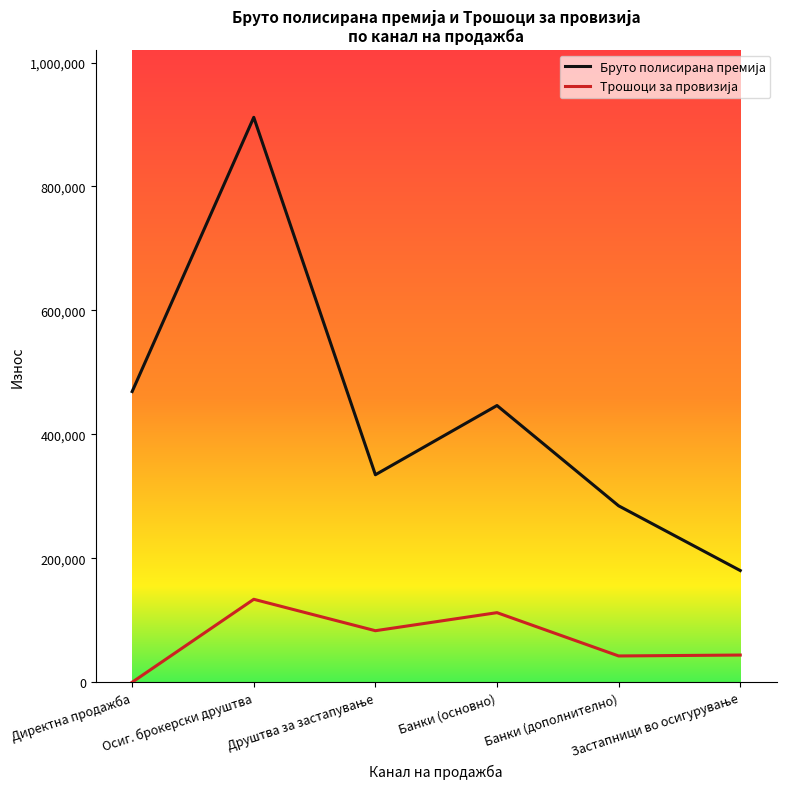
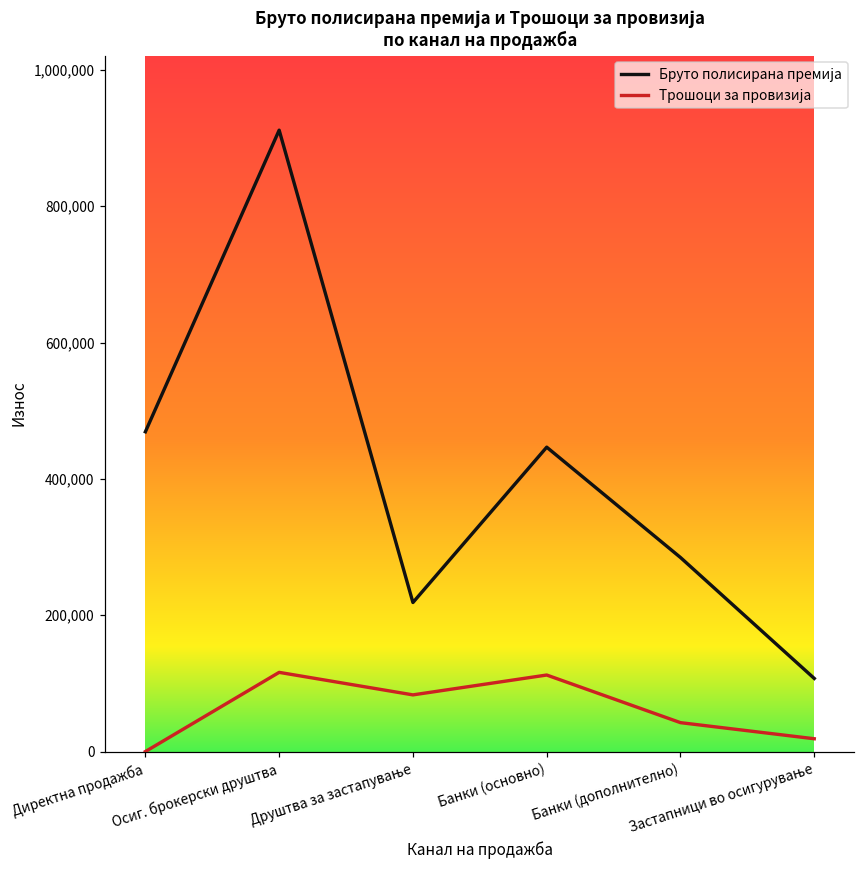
  {
    "Бруто полисирана премија": {
      "Директна продажба": "470,000",
      "Осиг. брокерски друштва": "910,000",
-     "Друштва за застапување": "330,000",
+     "Друштва за застапување": "220,000",
      "Банки (основно)": "450,000",
      "Банки (дополнително)": "280,000",
-     "Застапници во осигурување": "180,000"
+     "Застапници во осигурување": "110,000"
    },
    "Трошоци за провизија": {
      "Директна продажба": "0",
-     "Осиг. брокерски друштва": "130,000",
+     "Осиг. брокерски друштва": "120,000",
      "Друштва за застапување": "80,000",
      "Банки (основно)": "110,000",
      "Банки (дополнително)": "40,000",
-     "Застапници во осигурување": "40,000"
+     "Застапници во осигурување": "20,000"
    }
  }
